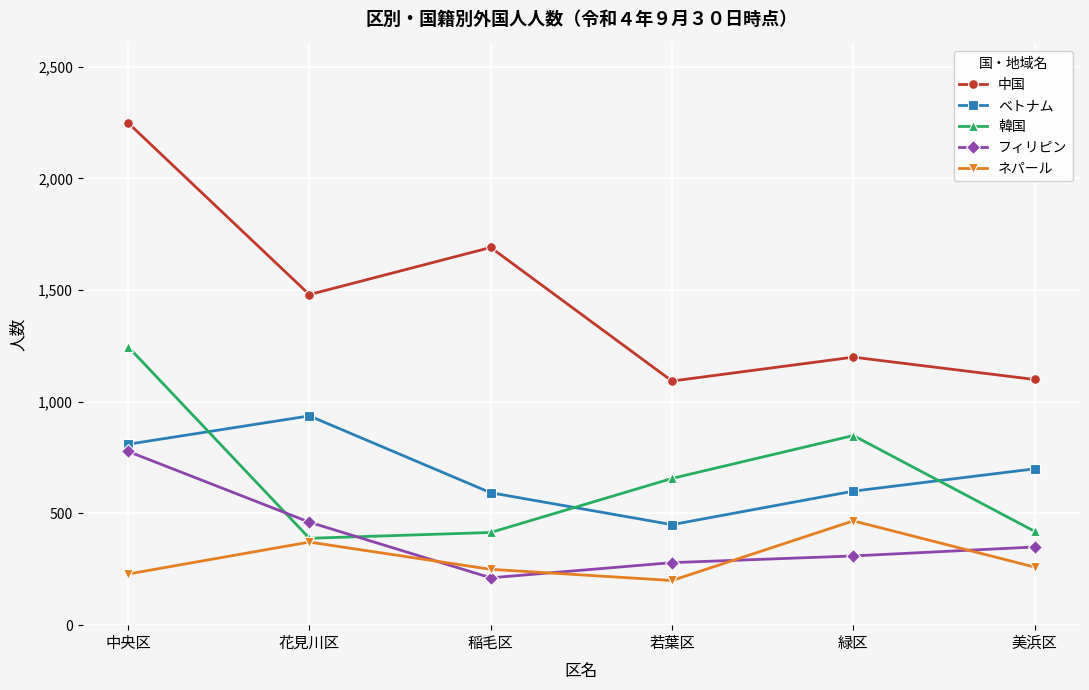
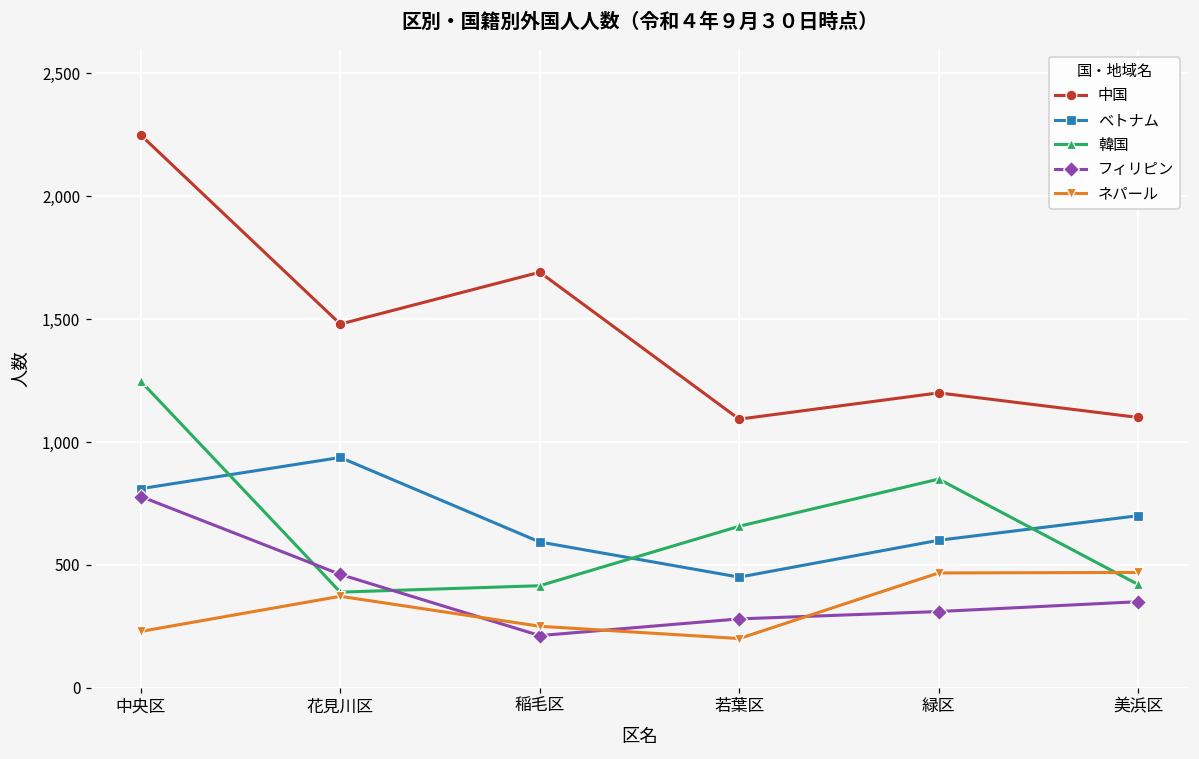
  {
    "中国": {
      "中央区": "2,250",
      "花見川区": "1,480",
      "稲毛区": "1,690",
      "若葉区": "1,090",
      "緑区": "1,200",
      "美浜区": "1,100"
    },
    "ベトナム": {
      "中央区": "810",
      "花見川区": "940",
      "稲毛区": "590",
      "若葉区": "450",
      "緑区": "600",
      "美浜区": "700"
    },
    "韓国": {
      "中央区": "1,250",
      "花見川区": "390",
      "稲毛区": "420",
      "若葉区": "660",
      "緑区": "850",
      "美浜区": "420"
    },
    "フィリピン": {
      "中央区": "780",
      "花見川区": "460",
      "稲毛区": "210",
      "若葉区": "280",
      "緑区": "310",
      "美浜区": "350"
    },
    "ネパール": {
      "中央区": "230",
      "花見川区": "370",
      "稲毛区": "250",
      "若葉区": "200",
      "緑区": "470",
-     "美浜区": "260"
+     "美浜区": "470"
    }
  }
